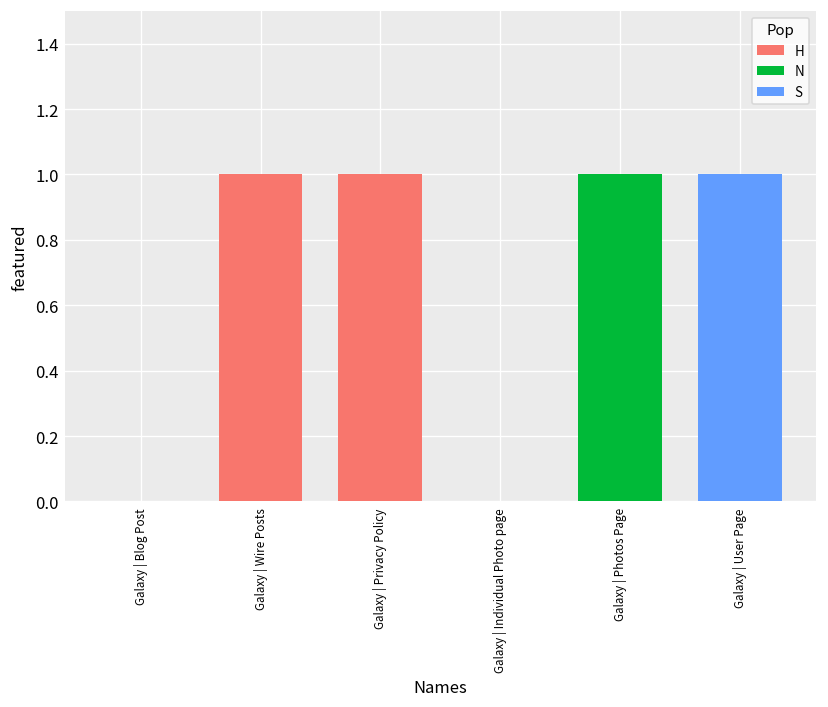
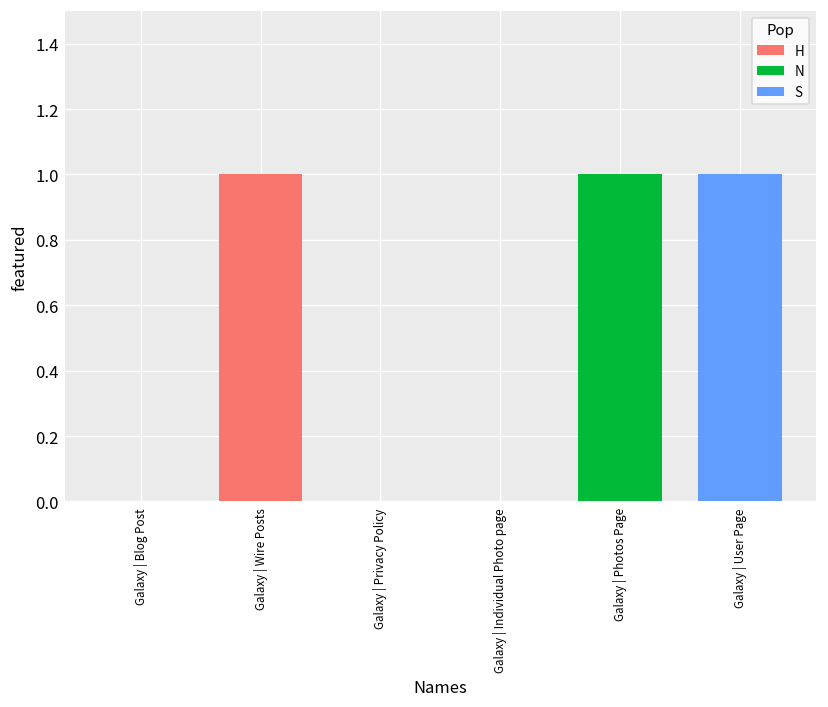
  {
    "Galaxy | Blog Post": 0,
    "Galaxy | Wire Posts": 1,
-   "Galaxy | Privacy Policy": 1,
+   "Galaxy | Privacy Policy": 0,
    "Galaxy | Individual Photo page": 0,
    "Galaxy | Photos Page": 1,
    "Galaxy | User Page": 1
  }
